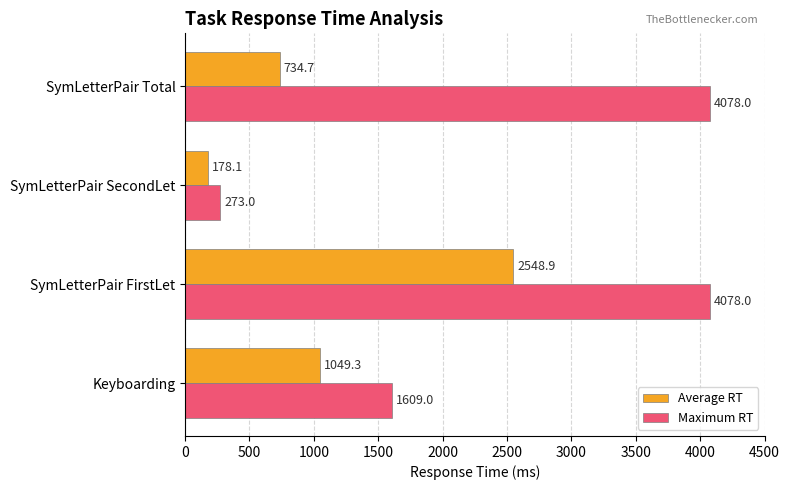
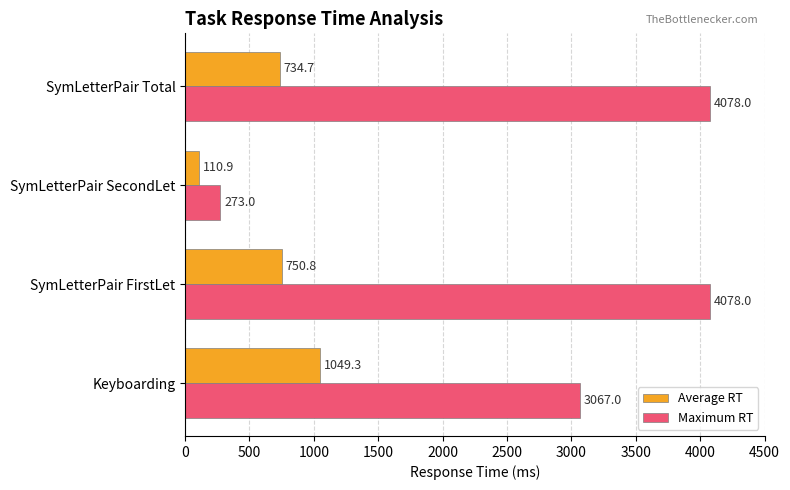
  {
    "Average RT": {
      "SymLetterPair Total": 734.7,
-     "SymLetterPair SecondLet": 178.1,
-     "SymLetterPair FirstLet": 2548.9,
+     "SymLetterPair SecondLet": 110.9,
+     "SymLetterPair FirstLet": 750.8,
      "Keyboarding": 1049.3
    },
    "Maximum RT": {
      "SymLetterPair Total": 4078.0,
      "SymLetterPair SecondLet": 273.0,
      "SymLetterPair FirstLet": 4078.0,
-     "Keyboarding": 1609.0
+     "Keyboarding": 3067.0
    }
  }
